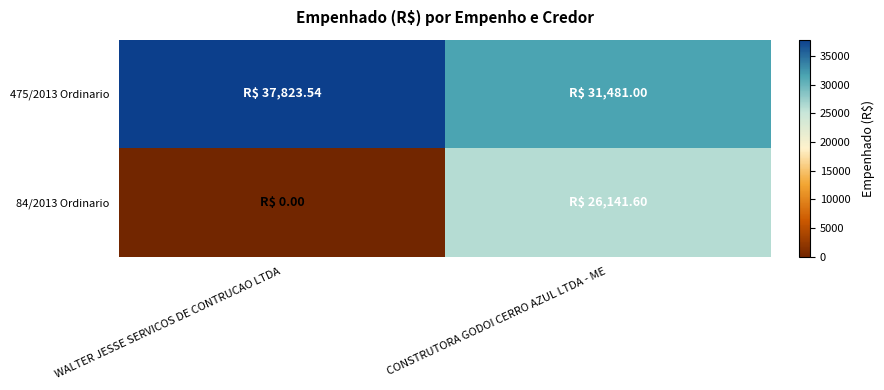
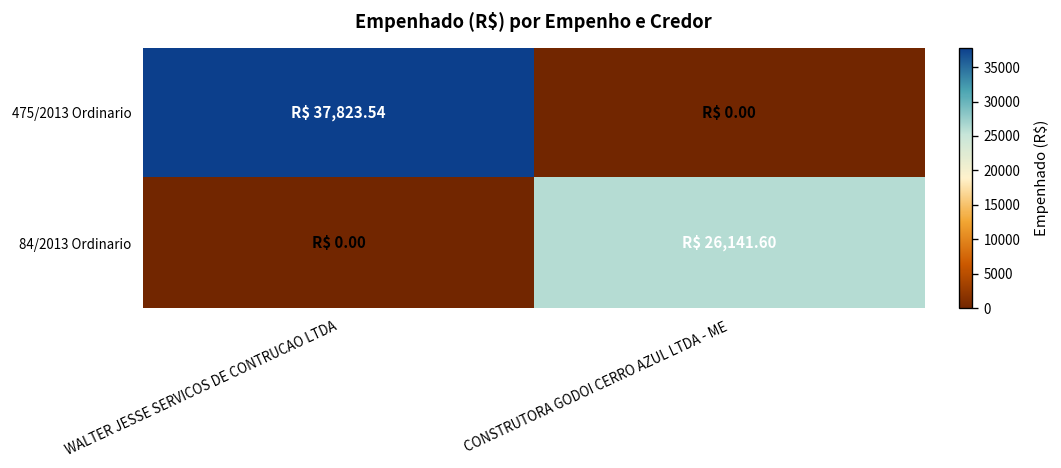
  {
    "475/2013 Ordinario": {
      "WALTER JESSE SERVICOS DE CONTRUCAO LTDA": "37,823.54",
-     "CONSTRUTORA GODOI CERRO AZUL LTDA - ME": "31,481.00"
+     "CONSTRUTORA GODOI CERRO AZUL LTDA - ME": "0.00"
    },
    "84/2013 Ordinario": {
      "WALTER JESSE SERVICOS DE CONTRUCAO LTDA": "0.00",
      "CONSTRUTORA GODOI CERRO AZUL LTDA - ME": "26,141.60"
    }
  }
